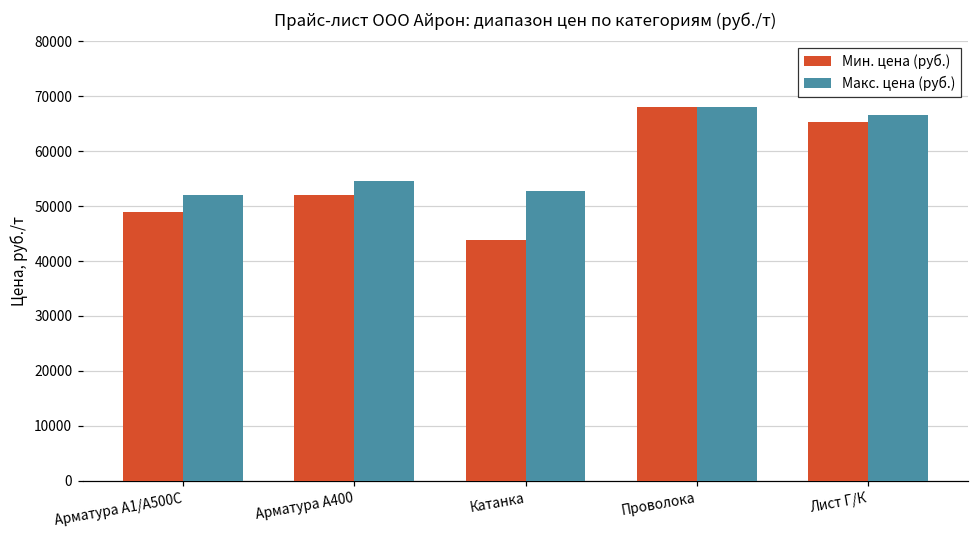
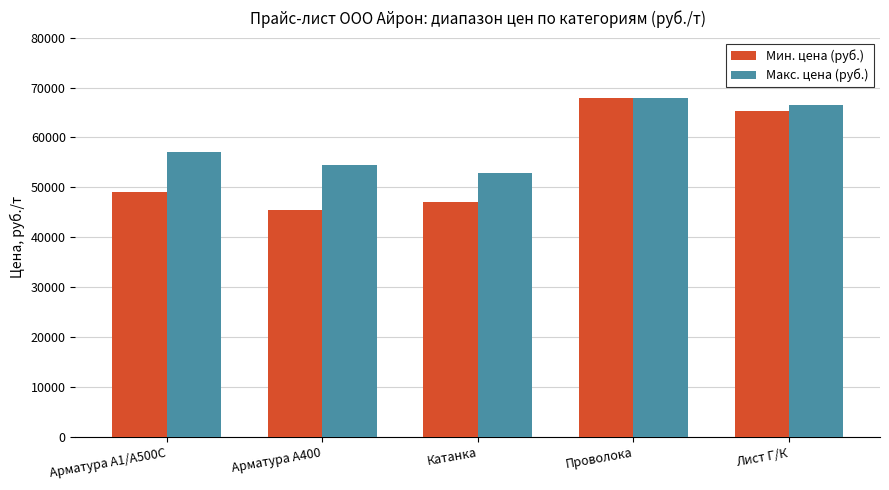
  {
    "Мин. цена (руб.)": {
      "Арматура А1/А500С": 49000,
-     "Арматура А400": 52000,
-     "Катанка": 44000,
+     "Арматура А400": 45000,
+     "Катанка": 47000,
      "Проволока": 68000,
      "Лист Г/К": 65000
    },
    "Макс. цена (руб.)": {
-     "Арматура А1/А500С": 52000,
+     "Арматура А1/А500С": 57000,
      "Арматура А400": 55000,
      "Катанка": 53000,
      "Проволока": 68000,
      "Лист Г/К": 67000
    }
  }
